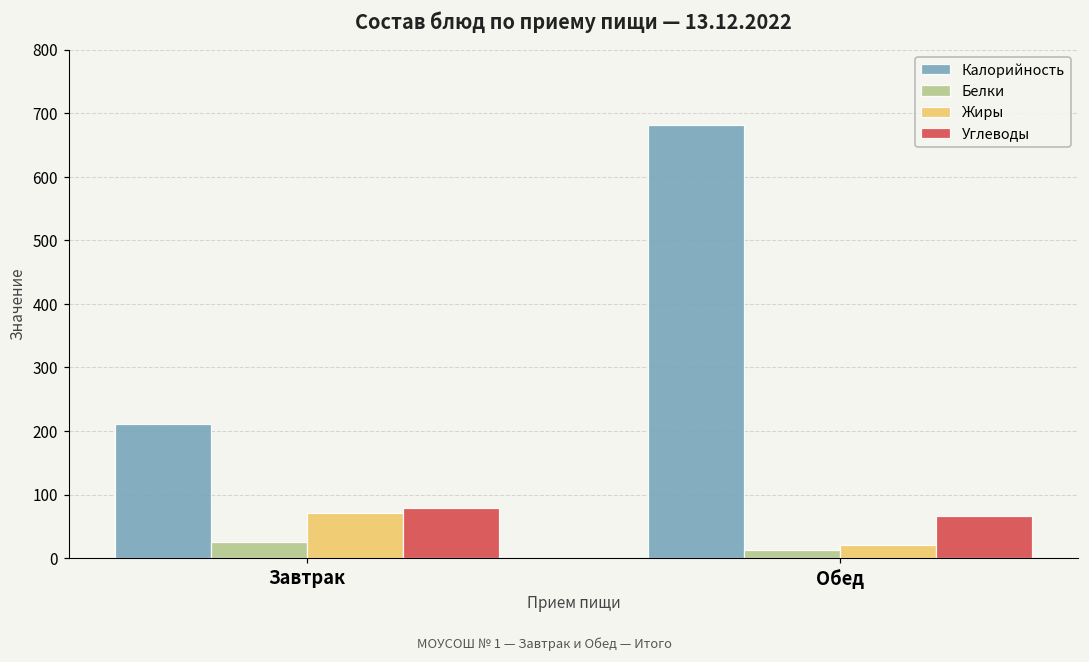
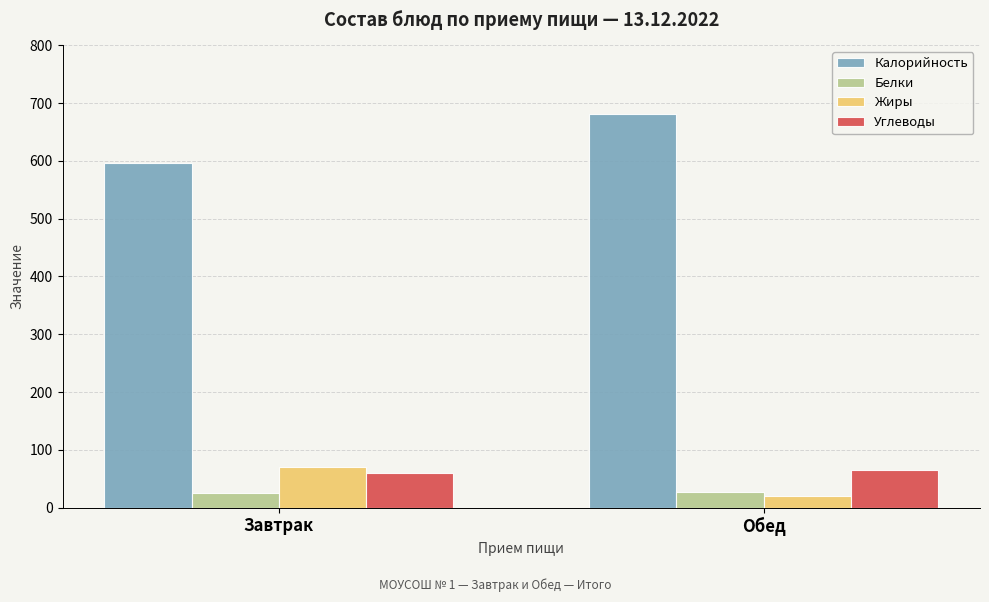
  {
    "Калорийность": {
-     "Завтрак": 210,
+     "Завтрак": 600,
      "Обед": 680
    },
    "Белки": {
      "Завтрак": 30,
-     "Обед": 10
+     "Обед": 30
    },
    "Жиры": {
      "Завтрак": 70,
      "Обед": 20
    },
    "Углеводы": {
-     "Завтрак": 80,
+     "Завтрак": 60,
      "Обед": 70
    }
  }
